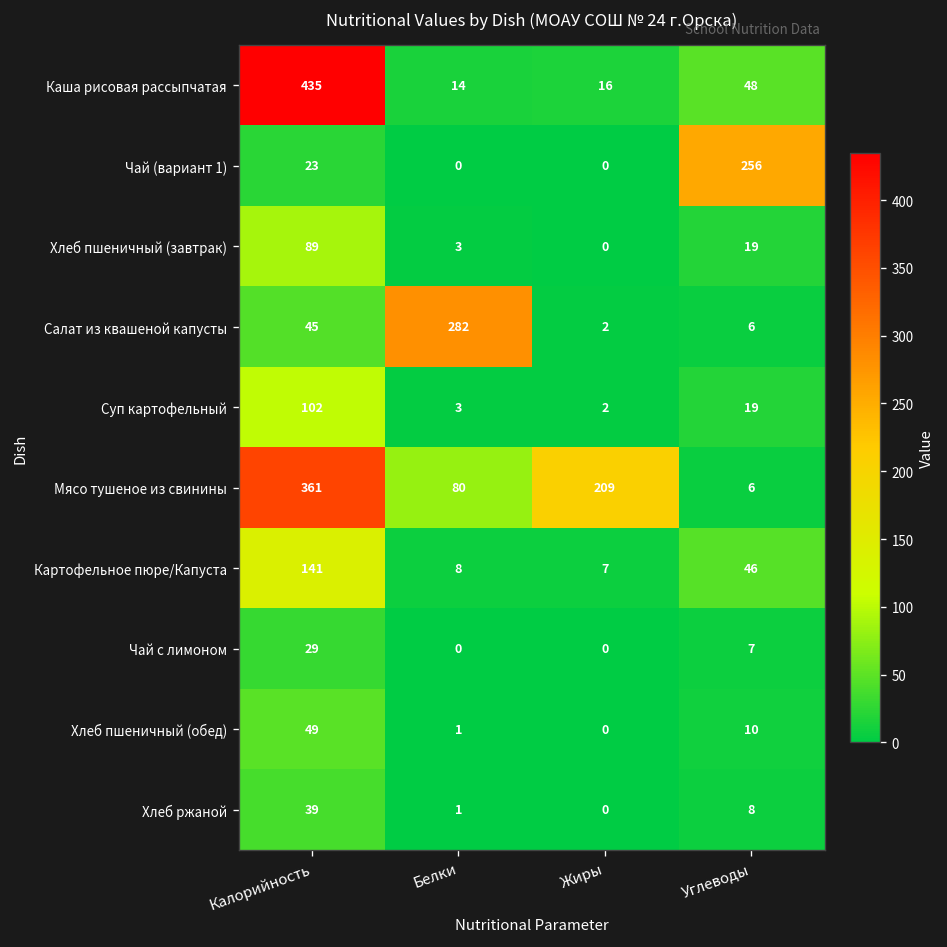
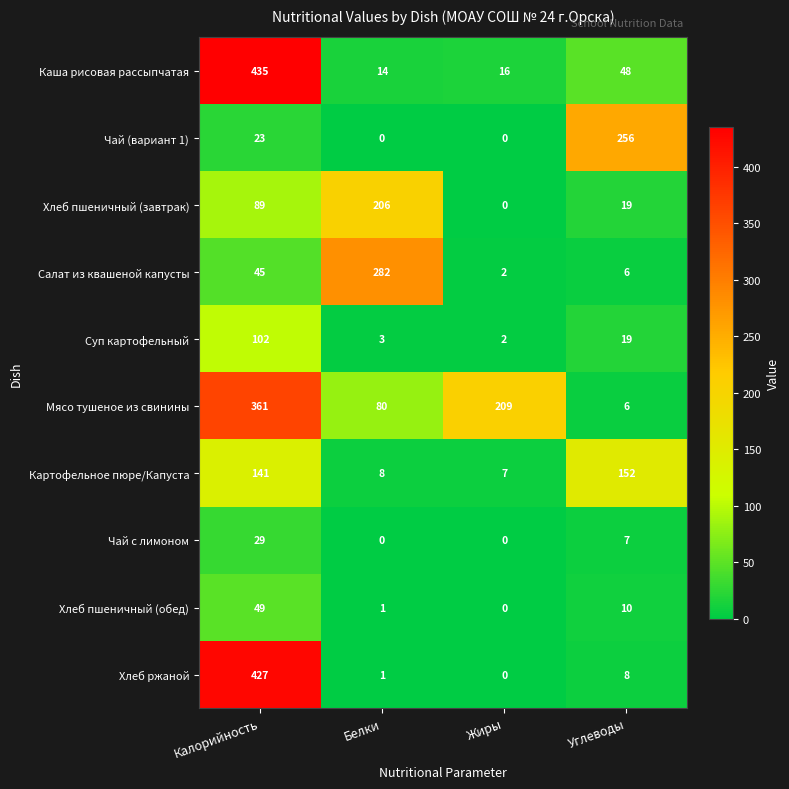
  {
    "Каша рисовая рассыпчатая": {
      "Калорийность": 435,
      "Белки": 14,
      "Жиры": 16,
      "Углеводы": 48
    },
    "Чай (вариант 1)": {
      "Калорийность": 23,
      "Белки": 0,
      "Жиры": 0,
      "Углеводы": 256
    },
    "Хлеб пшеничный (завтрак)": {
      "Калорийность": 89,
-     "Белки": 3,
+     "Белки": 206,
      "Жиры": 0,
      "Углеводы": 19
    },
    "Салат из квашеной капусты": {
      "Калорийность": 45,
      "Белки": 282,
      "Жиры": 2,
      "Углеводы": 6
    },
    "Суп картофельный": {
      "Калорийность": 102,
      "Белки": 3,
      "Жиры": 2,
      "Углеводы": 19
    },
    "Мясо тушеное из свинины": {
      "Калорийность": 361,
      "Белки": 80,
      "Жиры": 209,
      "Углеводы": 6
    },
    "Картофельное пюре/Капуста": {
      "Калорийность": 141,
      "Белки": 8,
      "Жиры": 7,
-     "Углеводы": 46
+     "Углеводы": 152
    },
    "Чай с лимоном": {
      "Калорийность": 29,
      "Белки": 0,
      "Жиры": 0,
      "Углеводы": 7
    },
    "Хлеб пшеничный (обед)": {
      "Калорийность": 49,
      "Белки": 1,
      "Жиры": 0,
      "Углеводы": 10
    },
    "Хлеб ржаной": {
-     "Калорийность": 39,
+     "Калорийность": 427,
      "Белки": 1,
      "Жиры": 0,
      "Углеводы": 8
    }
  }
